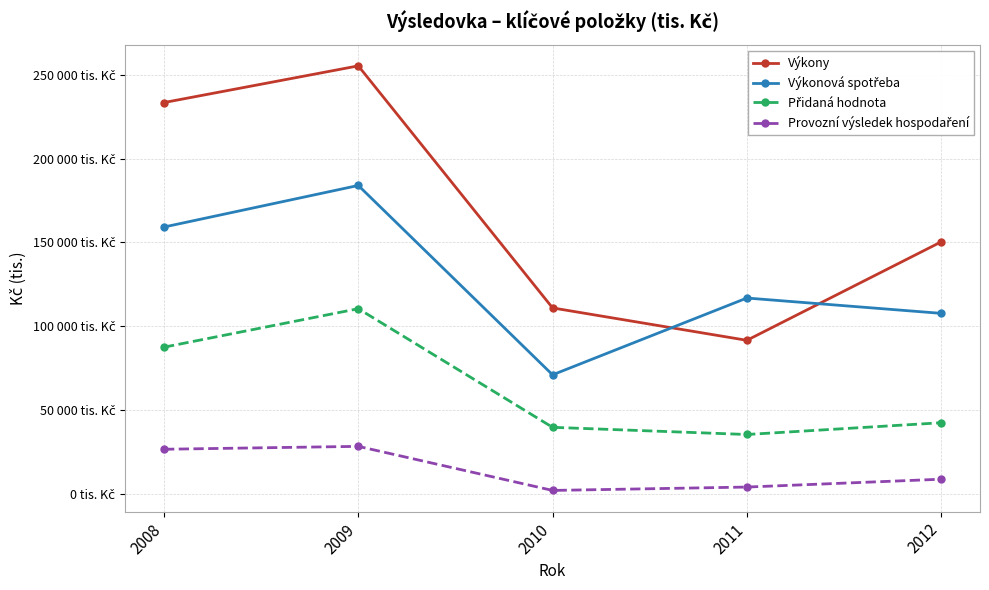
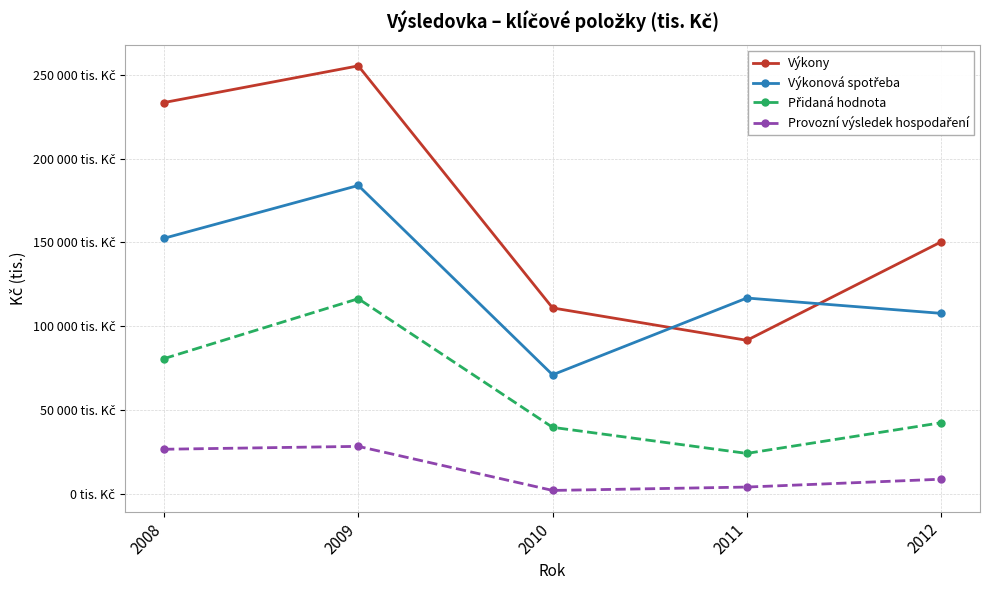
  {
    "Výkony": {
      "2008": "233000 tis. Kč",
      "2009": "255000 tis. Kč",
      "2010": "111000 tis. Kč",
      "2011": "92000 tis. Kč",
      "2012": "150000 tis. Kč"
    },
    "Výkonová spotřeba": {
-     "2008": "159000 tis. Kč",
+     "2008": "152000 tis. Kč",
      "2009": "184000 tis. Kč",
      "2010": "71000 tis. Kč",
      "2011": "117000 tis. Kč",
      "2012": "108000 tis. Kč"
    },
    "Přidaná hodnota": {
-     "2008": "88000 tis. Kč",
-     "2009": "111000 tis. Kč",
+     "2008": "81000 tis. Kč",
+     "2009": "116000 tis. Kč",
      "2010": "40000 tis. Kč",
-     "2011": "36000 tis. Kč",
+     "2011": "24000 tis. Kč",
      "2012": "43000 tis. Kč"
    },
    "Provozní výsledek hospodaření": {
      "2008": "27000 tis. Kč",
      "2009": "29000 tis. Kč",
      "2010": "2000 tis. Kč",
      "2011": "4000 tis. Kč",
      "2012": "9000 tis. Kč"
    }
  }
